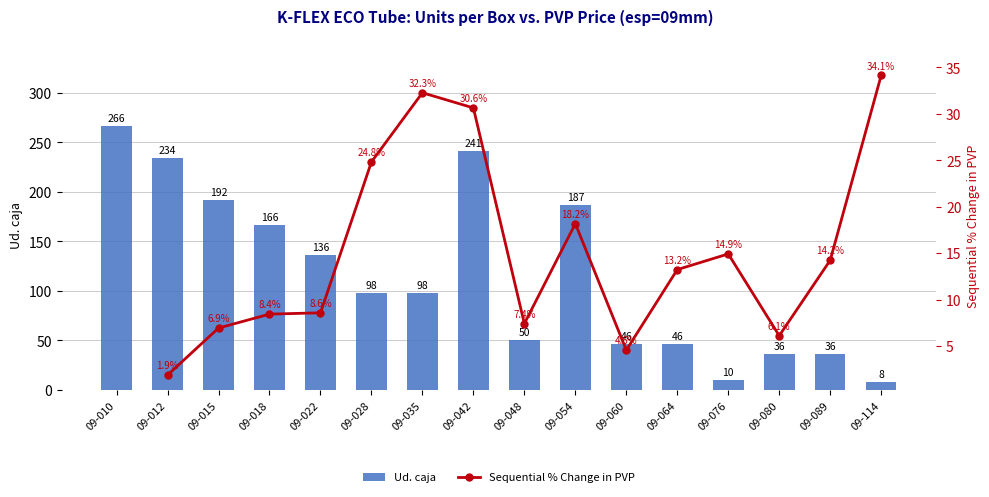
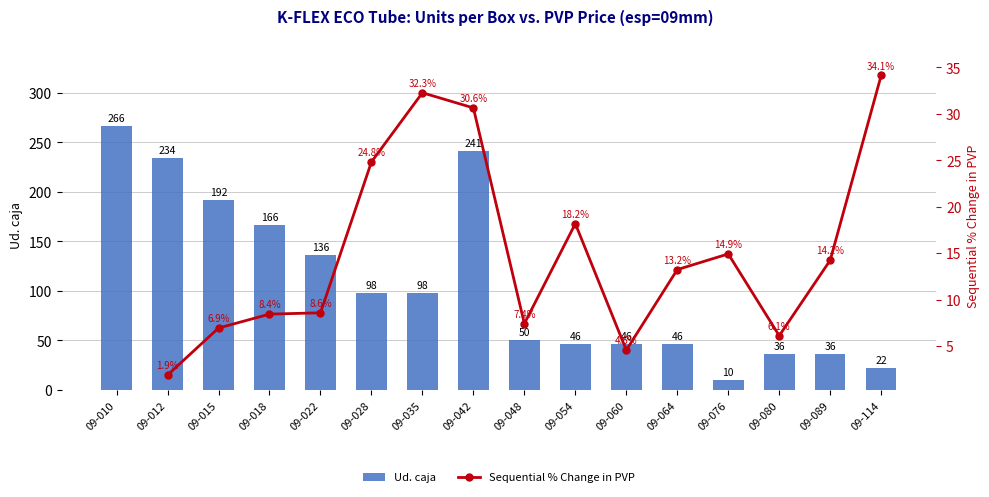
  {
    "Ud. caja": {
      "09-010": "266",
      "09-012": "234",
      "09-015": "192",
      "09-018": "166",
      "09-022": "136",
      "09-028": "98",
      "09-035": "98",
      "09-042": "241",
      "09-048": "50",
-     "09-054": "187",
+     "09-054": "46",
      "09-064": "46",
      "09-076": "10",
      "09-080": "36",
      "09-089": "36",
-     "09-114": "8"
+     "09-114": "22"
    },
    "Sequential % Change in PVP": {
      "09-012": "1.9%",
      "09-015": "6.9%",
      "09-018": "8.4%",
      "09-022": "8.6%",
      "09-028": "24.8%",
      "09-035": "32.3%",
      "09-042": "30.6%",
      "09-048": "7.4%",
      "09-054": "18.2%",
      "09-064": "13.2%",
      "09-076": "14.9%",
      "09-080": "6.1%",
      "09-089": "14.2%",
      "09-114": "34.1%"
    }
  }
